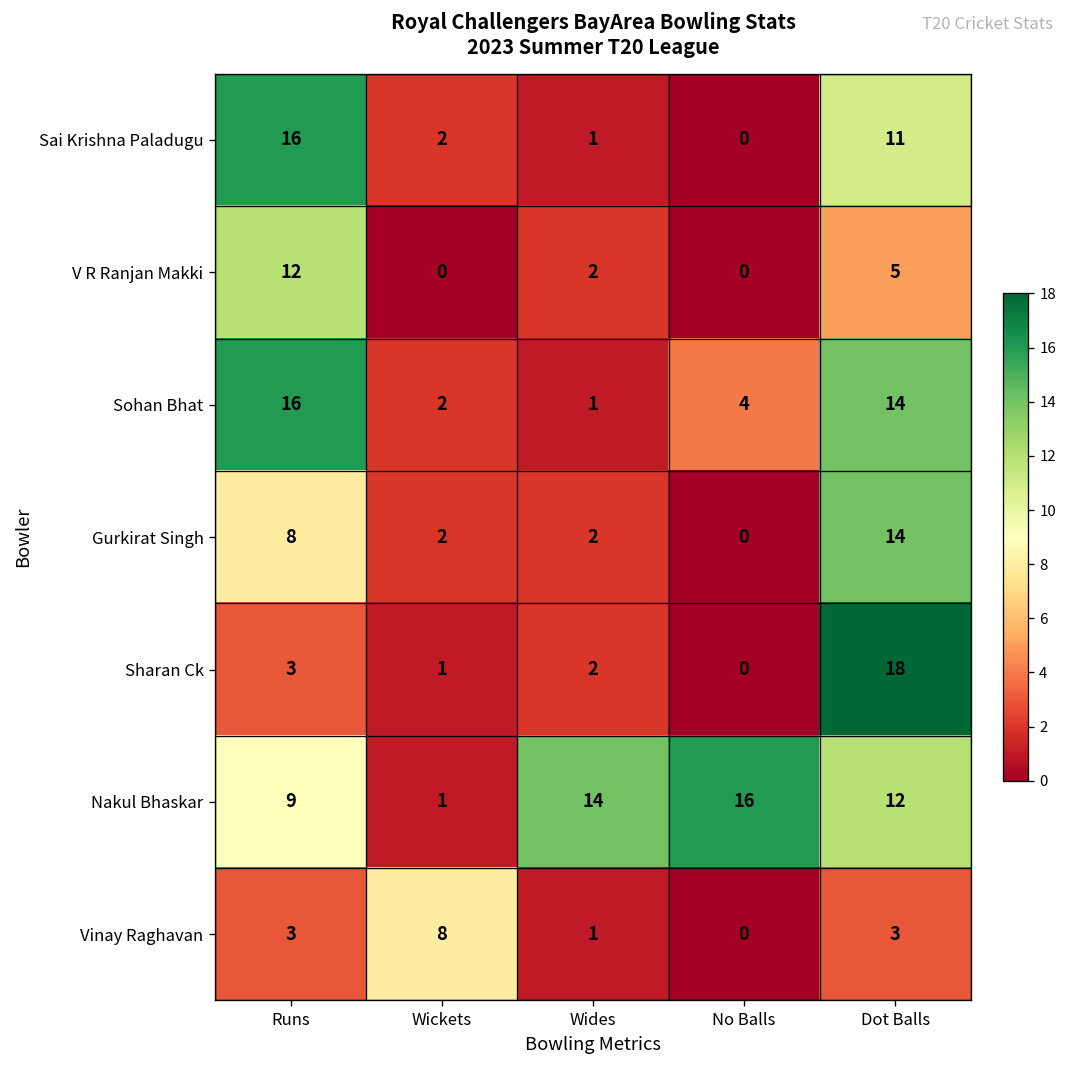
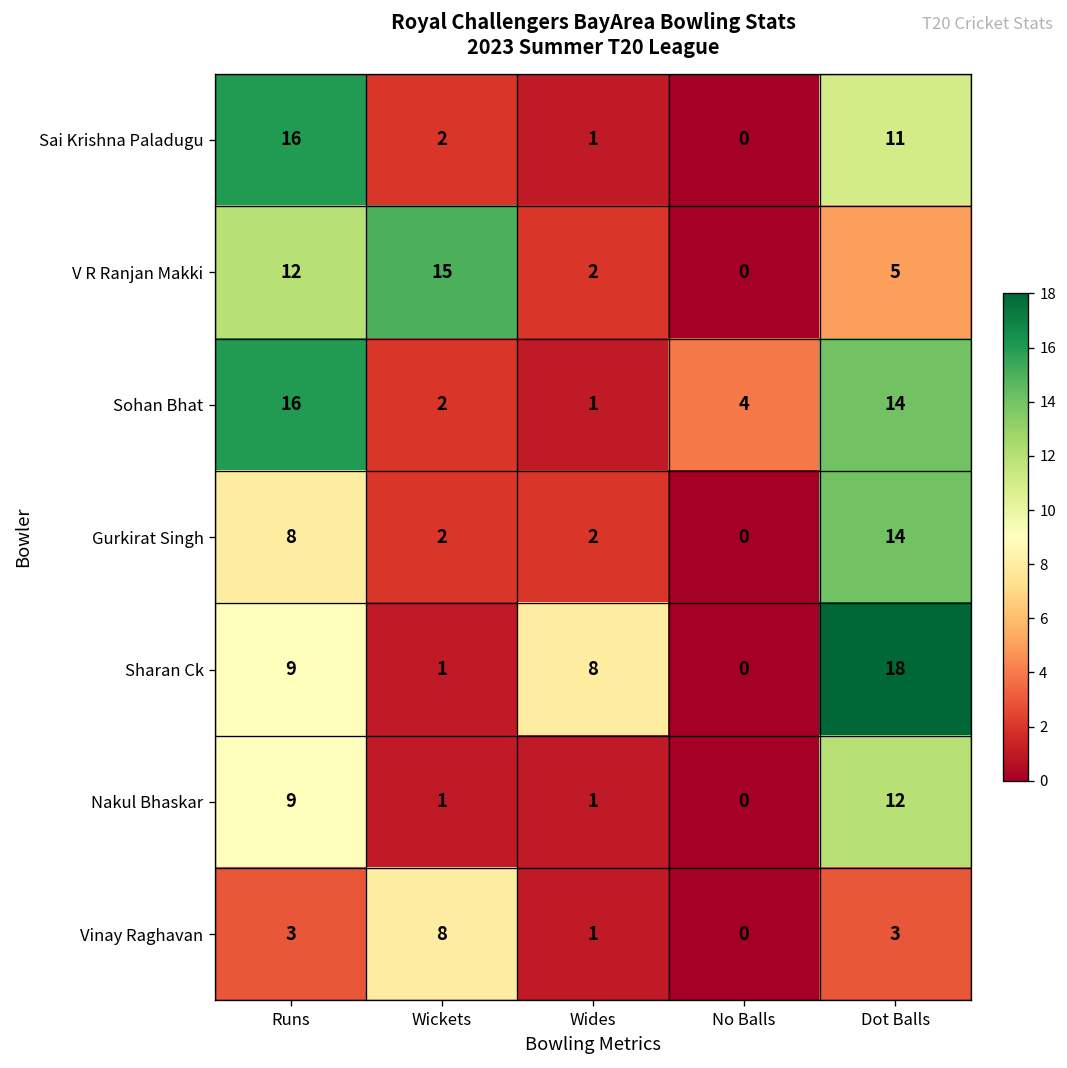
  {
    "Sai Krishna Paladugu": {
      "Runs": 16,
      "Wickets": 2,
      "Wides": 1,
      "No Balls": 0,
      "Dot Balls": 11
    },
    "V R Ranjan Makki": {
      "Runs": 12,
-     "Wickets": 0,
+     "Wickets": 15,
      "Wides": 2,
      "No Balls": 0,
      "Dot Balls": 5
    },
    "Sohan Bhat": {
      "Runs": 16,
      "Wickets": 2,
      "Wides": 1,
      "No Balls": 4,
      "Dot Balls": 14
    },
    "Gurkirat Singh": {
      "Runs": 8,
      "Wickets": 2,
      "Wides": 2,
      "No Balls": 0,
      "Dot Balls": 14
    },
    "Sharan Ck": {
-     "Runs": 3,
+     "Runs": 9,
      "Wickets": 1,
-     "Wides": 2,
+     "Wides": 8,
      "No Balls": 0,
      "Dot Balls": 18
    },
    "Nakul Bhaskar": {
      "Runs": 9,
      "Wickets": 1,
-     "Wides": 14,
-     "No Balls": 16,
+     "Wides": 1,
+     "No Balls": 0,
      "Dot Balls": 12
    },
    "Vinay Raghavan": {
      "Runs": 3,
      "Wickets": 8,
      "Wides": 1,
      "No Balls": 0,
      "Dot Balls": 3
    }
  }
